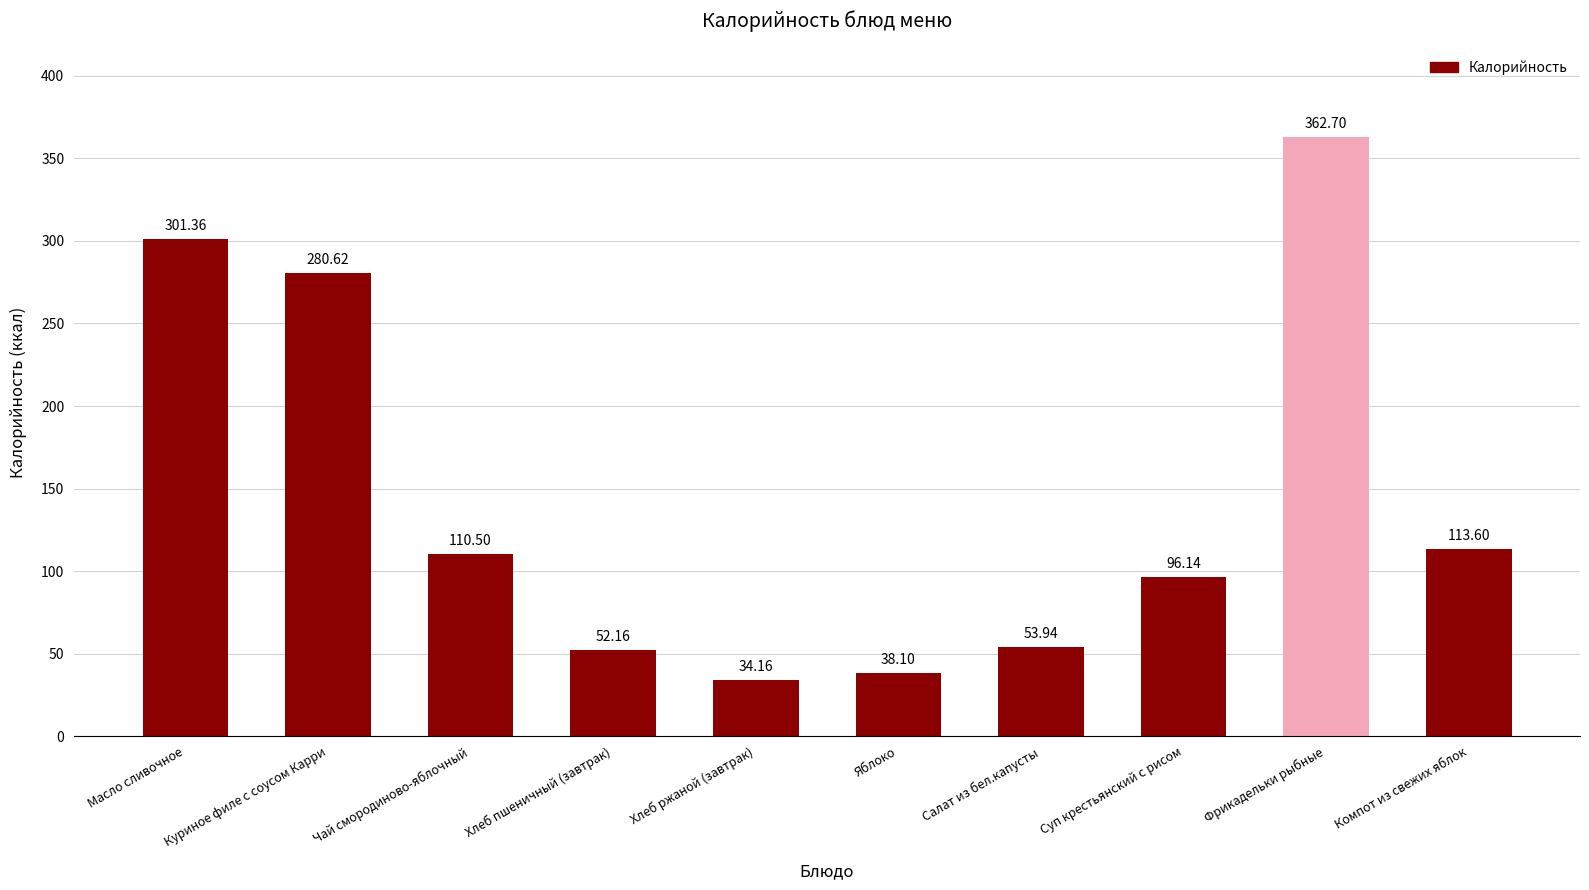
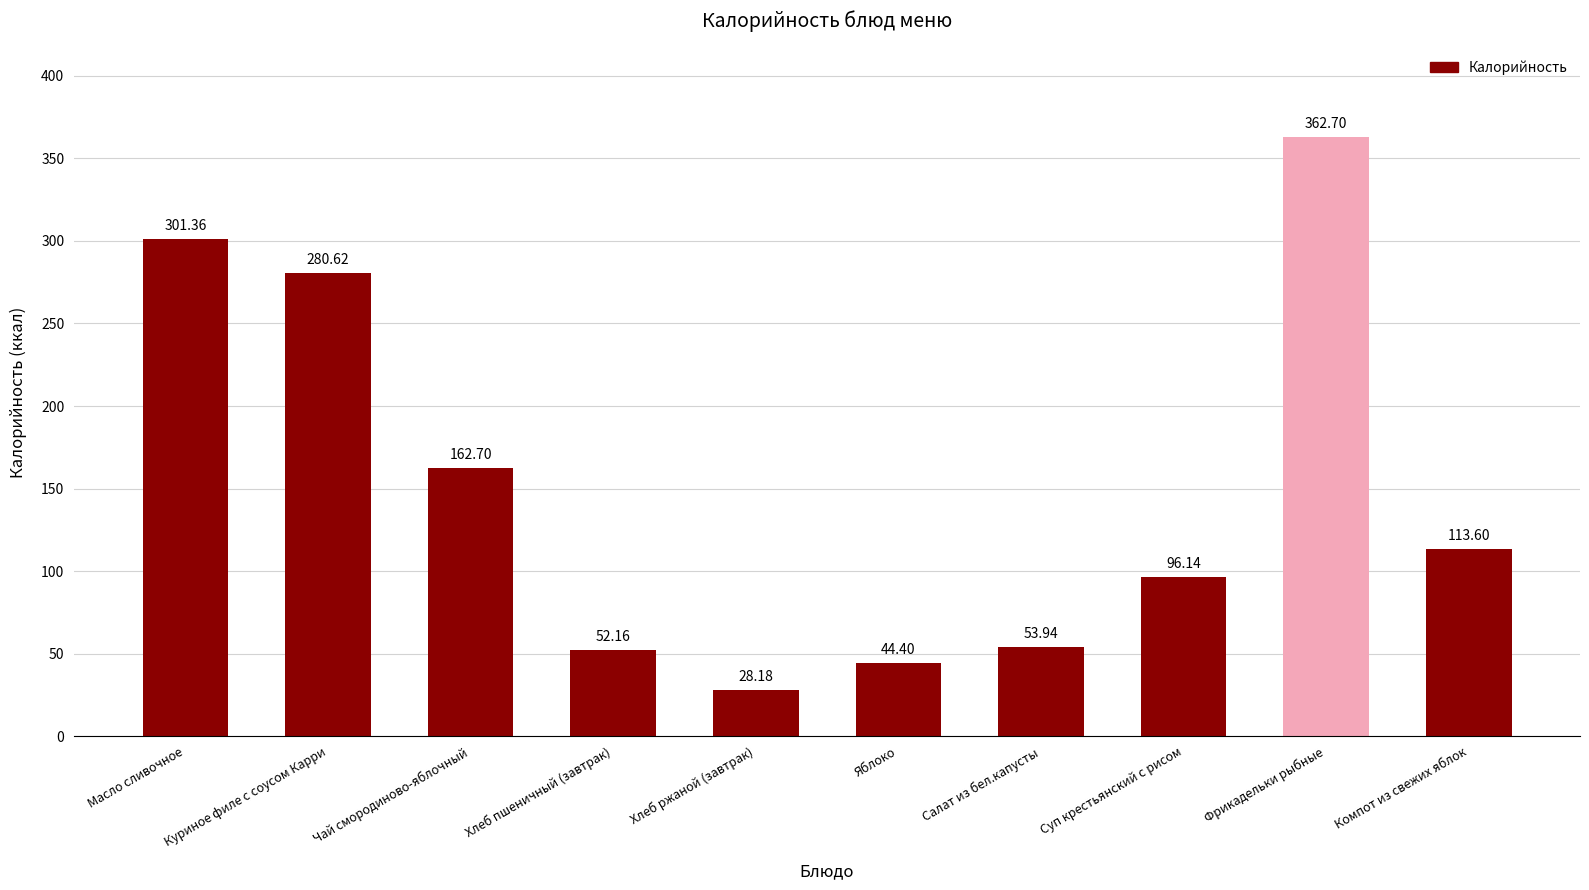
  {
    "Масло сливочное": 301.36,
    "Куриное филе с соусом Карри": 280.62,
-   "Чай смородиново-яблочный": 110.50,
+   "Чай смородиново-яблочный": 162.70,
    "Хлеб пшеничный (завтрак)": 52.16,
-   "Хлеб ржаной (завтрак)": 34.16,
-   "Яблоко": 38.10,
+   "Хлеб ржаной (завтрак)": 28.18,
+   "Яблоко": 44.40,
    "Салат из бел.капусты": 53.94,
    "Суп крестьянский с рисом": 96.14,
    "Фрикадельки рыбные": 362.70,
    "Компот из свежих яблок": 113.60
  }
